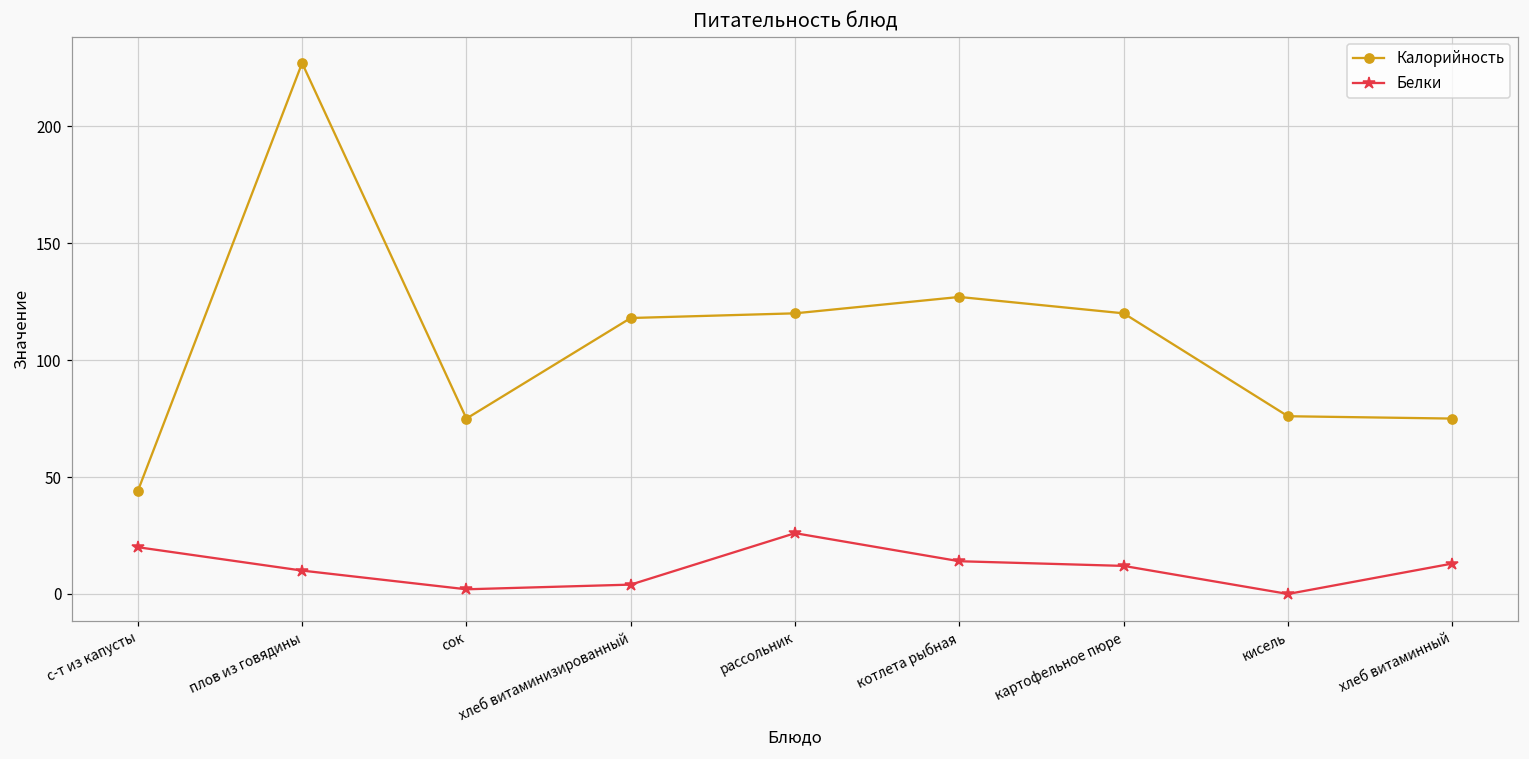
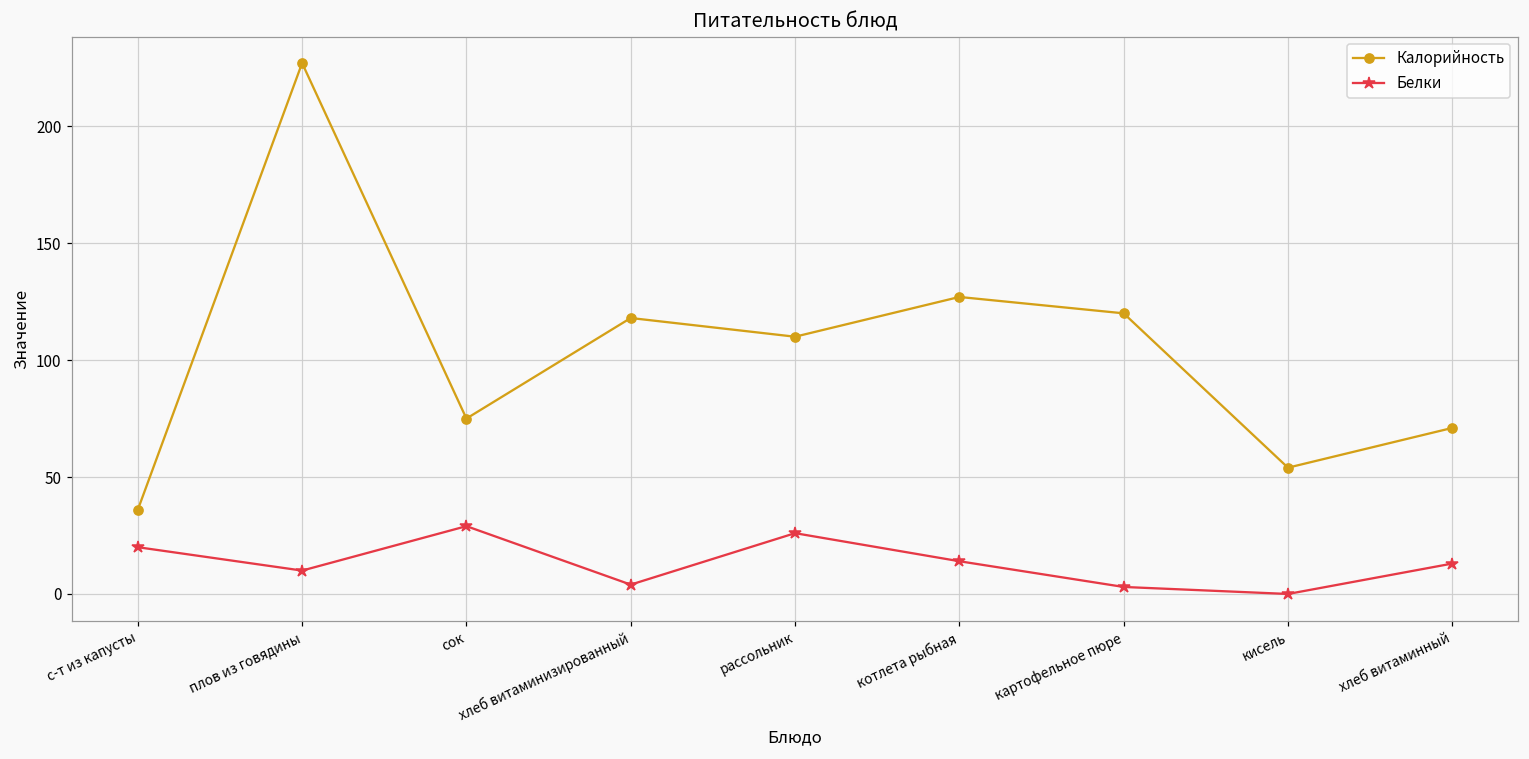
  {
    "Калорийность": {
-     "с-т из капусты": 44,
+     "с-т из капусты": 36,
      "плов из говядины": 227,
      "сок": 75,
      "хлеб витаминизированный": 118,
-     "рассольник": 120,
+     "рассольник": 110,
      "котлета рыбная": 127,
      "картофельное пюре": 120,
-     "кисель": 76,
-     "хлеб витаминный": 75
+     "кисель": 54,
+     "хлеб витаминный": 71
    },
    "Белки": {
      "с-т из капусты": 20,
      "плов из говядины": 10,
-     "сок": 2,
+     "сок": 29,
      "хлеб витаминизированный": 4,
      "рассольник": 26,
      "котлета рыбная": 14,
-     "картофельное пюре": 12,
+     "картофельное пюре": 3,
      "кисель": 0,
      "хлеб витаминный": 13
    }
  }
